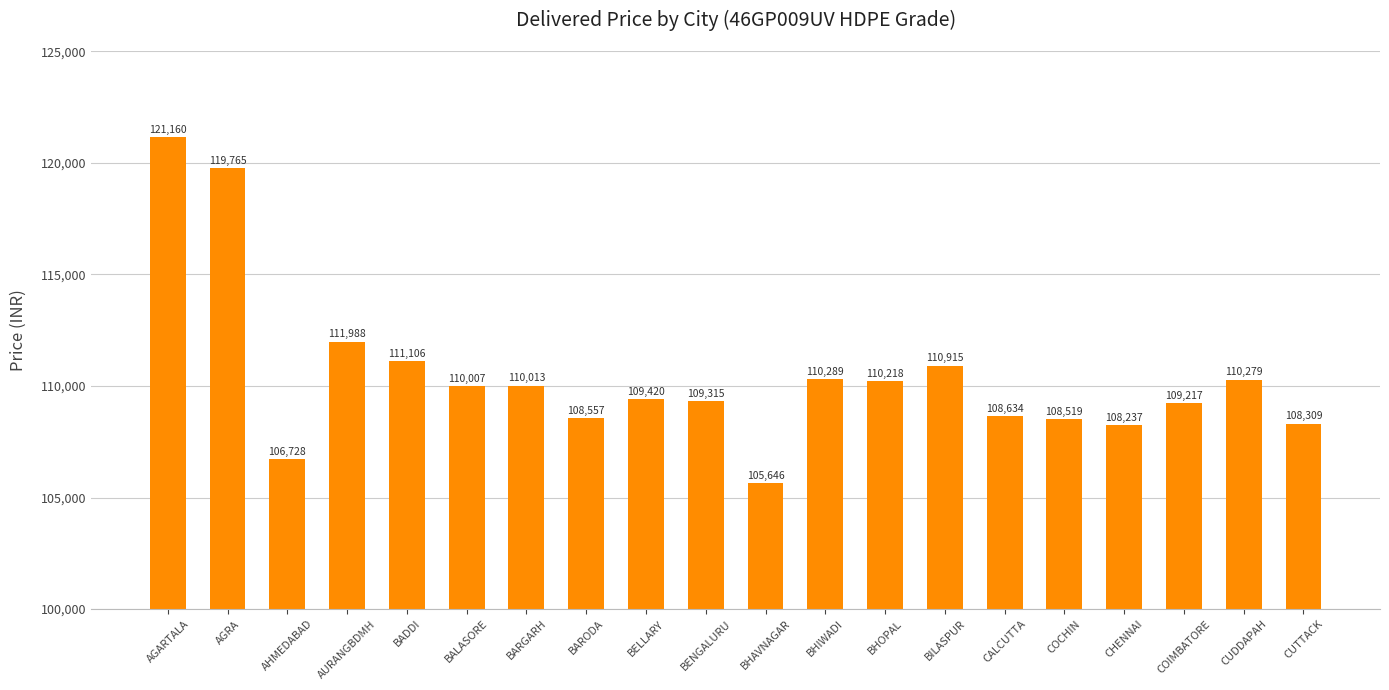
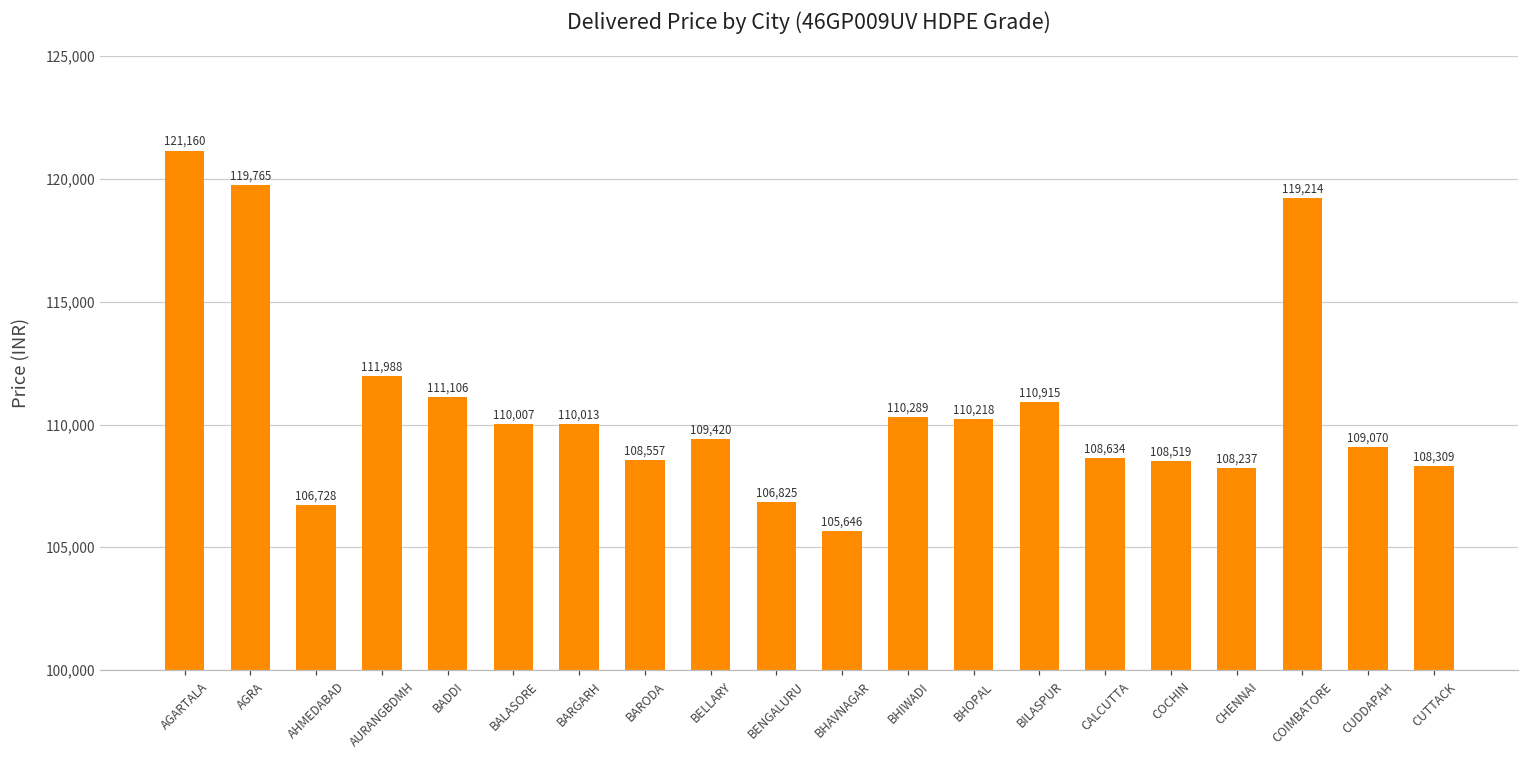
  {
    "AGARTALA": "121,160",
    "AGRA": "119,765",
    "AHMEDABAD": "106,728",
    "AURANGBDMH": "111,988",
    "BADDI": "111,106",
    "BALASORE": "110,007",
    "BARGARH": "110,013",
    "BARODA": "108,557",
    "BELLARY": "109,420",
-   "BENGALURU": "109,315",
+   "BENGALURU": "106,825",
    "BHAVNAGAR": "105,646",
    "BHIWADI": "110,289",
    "BHOPAL": "110,218",
    "BILASPUR": "110,915",
    "CALCUTTA": "108,634",
    "COCHIN": "108,519",
    "CHENNAI": "108,237",
-   "COIMBATORE": "109,217",
-   "CUDDAPAH": "110,279",
+   "COIMBATORE": "119,214",
+   "CUDDAPAH": "109,070",
    "CUTTACK": "108,309"
  }
